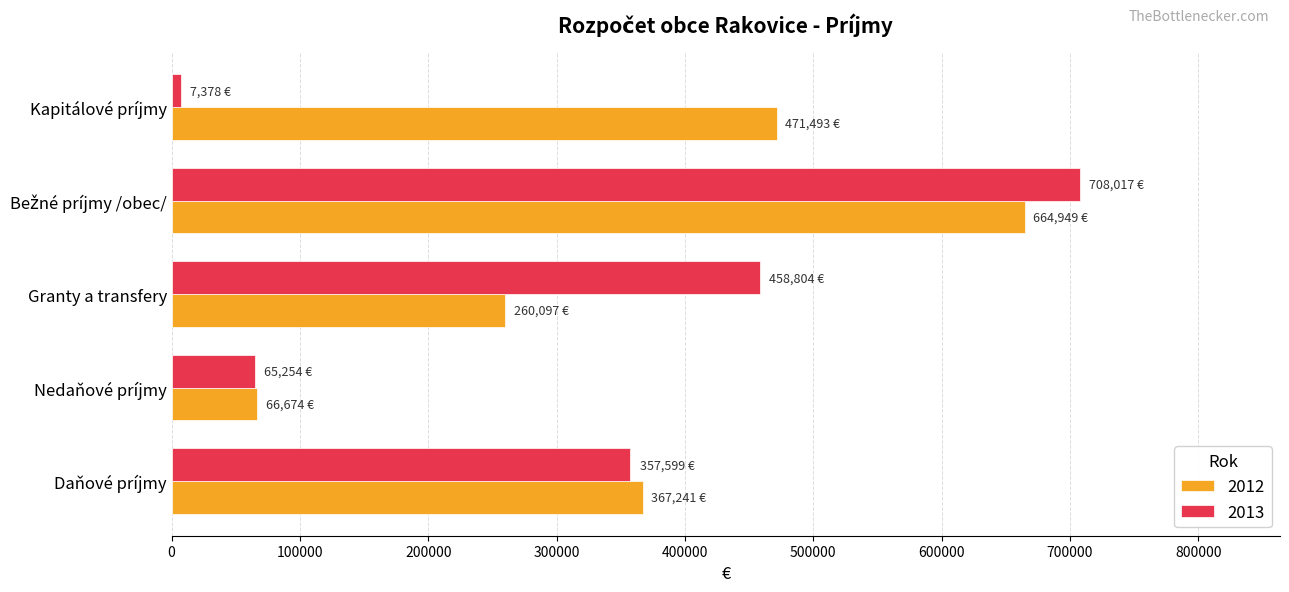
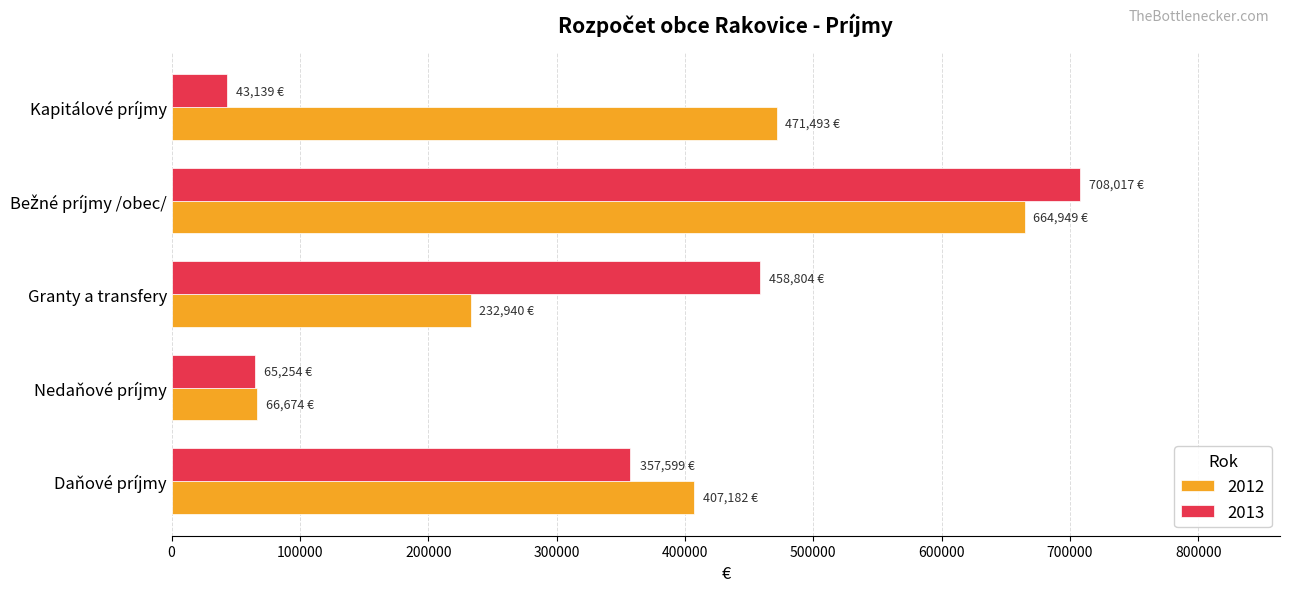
  {
    "2012": {
      "Kapitálové príjmy": "471,493",
      "Bežné príjmy /obec/": "664,949",
-     "Granty a transfery": "260,097",
+     "Granty a transfery": "232,940",
      "Nedaňové príjmy": "66,674",
-     "Daňové príjmy": "367,241"
+     "Daňové príjmy": "407,182"
    },
    "2013": {
-     "Kapitálové príjmy": "7,378",
+     "Kapitálové príjmy": "43,139",
      "Bežné príjmy /obec/": "708,017",
      "Granty a transfery": "458,804",
      "Nedaňové príjmy": "65,254",
      "Daňové príjmy": "357,599"
    }
  }
